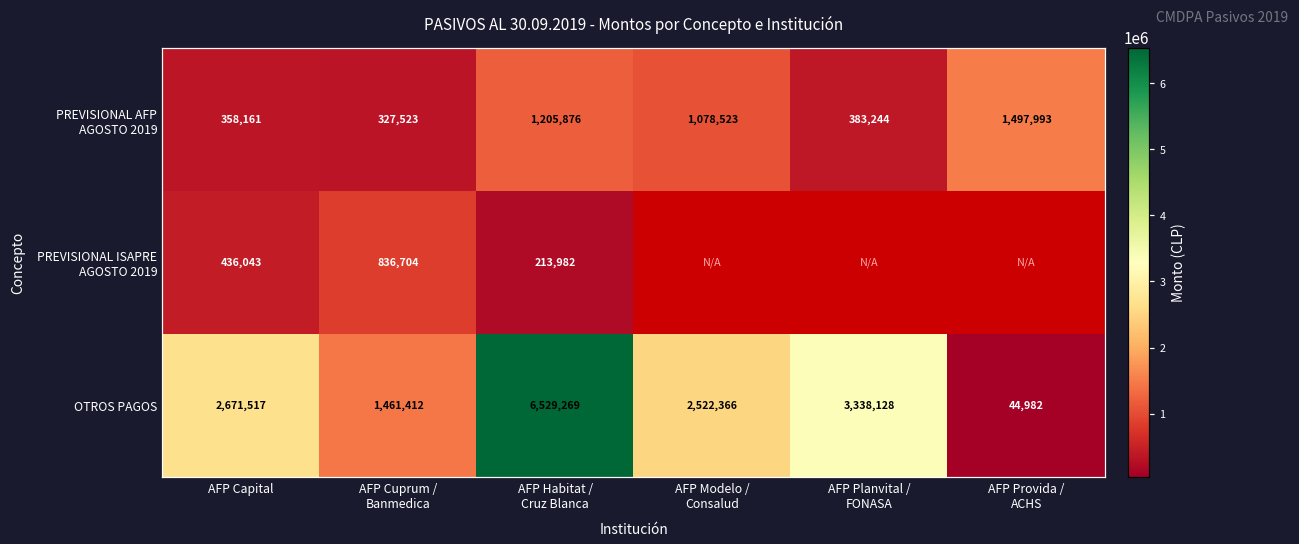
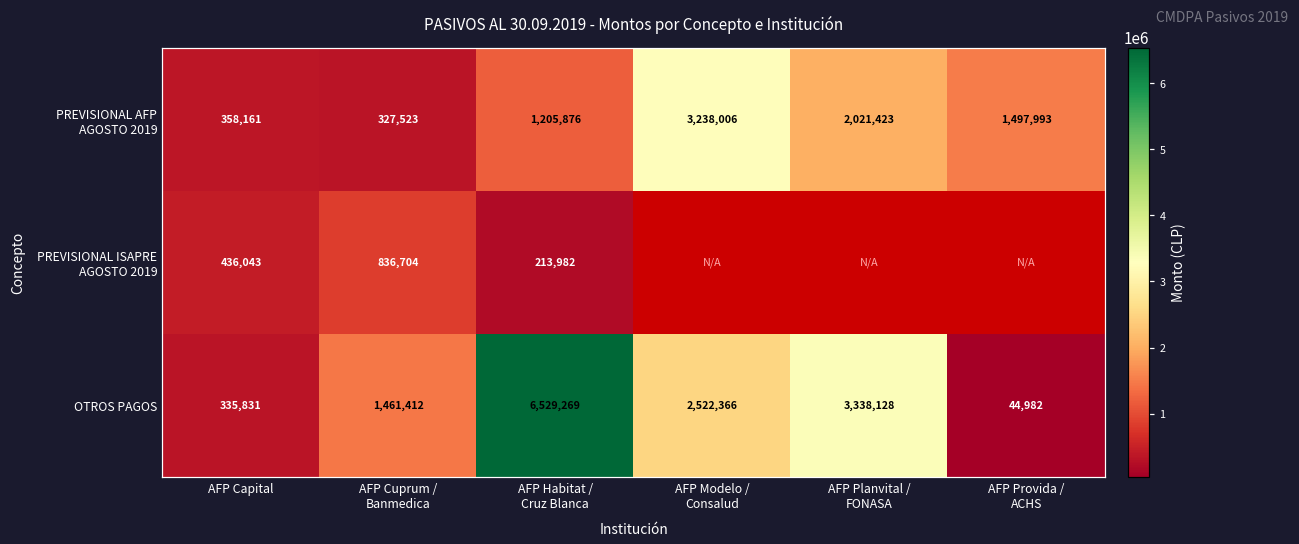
  {
    "PREVISIONAL AFP AGOSTO 2019": {
      "AFP Capital": "358,161",
      "AFP Cuprum / Banmedica": "327,523",
      "AFP Habitat / Cruz Blanca": "1,205,876",
-     "AFP Modelo / Consalud": "1,078,523",
-     "AFP Planvital / FONASA": "383,244",
+     "AFP Modelo / Consalud": "3,238,006",
+     "AFP Planvital / FONASA": "2,021,423",
      "AFP Provida / ACHS": "1,497,993"
    },
    "PREVISIONAL ISAPRE AGOSTO 2019": {
      "AFP Capital": "436,043",
      "AFP Cuprum / Banmedica": "836,704",
      "AFP Habitat / Cruz Blanca": "213,982"
    },
    "OTROS PAGOS": {
-     "AFP Capital": "2,671,517",
+     "AFP Capital": "335,831",
      "AFP Cuprum / Banmedica": "1,461,412",
      "AFP Habitat / Cruz Blanca": "6,529,269",
      "AFP Modelo / Consalud": "2,522,366",
      "AFP Planvital / FONASA": "3,338,128",
      "AFP Provida / ACHS": "44,982"
    }
  }
